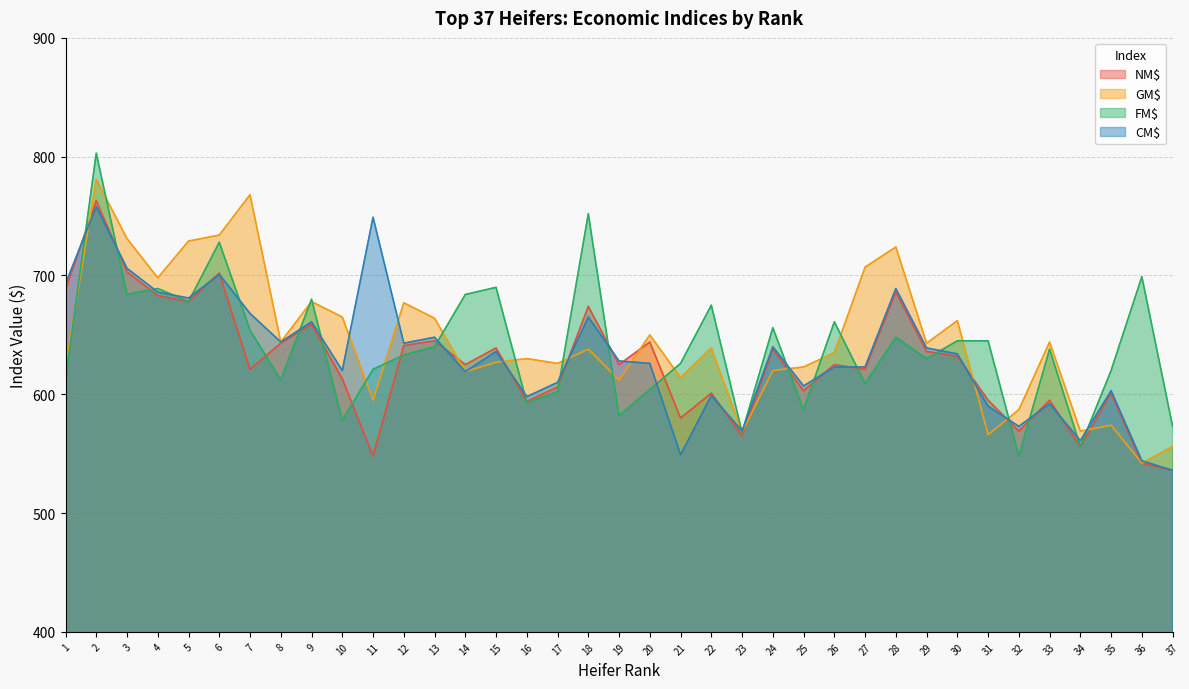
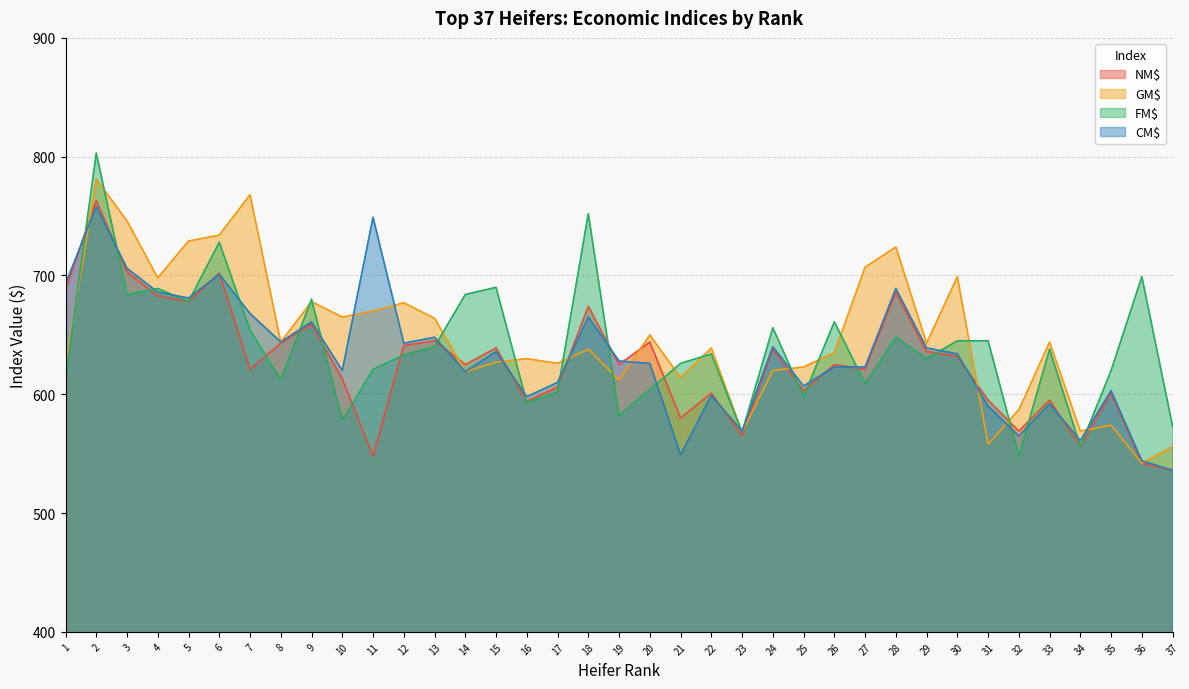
  {
    "NM$": {
      "1": 688,
      "2": 763,
      "3": 703,
      "4": 683,
      "7": 621,
      "10": 613,
      "11": 548,
      "13": 645,
      "14": 625,
      "15": 639,
      "17": 606,
      "18": 674,
      "19": 625,
      "20": 644,
      "21": 580,
      "23": 565,
      "25": 603,
      "28": 686,
      "29": 636,
      "31": 595,
      "32": 569,
      "33": 595
    },
    "GM$": {
      "1": 623,
      "2": 781,
-     "3": 731,
+     "3": 746,
      "4": 698,
      "5": 729,
      "6": 734,
      "7": 768,
      "10": 665,
-     "11": 595,
+     "11": 670,
      "12": 677,
      "13": 664,
      "15": 627,
      "16": 630,
      "17": 626,
      "18": 638,
      "19": 612,
      "20": 650,
      "21": 614,
      "22": 639,
      "24": 620,
      "25": 623,
      "26": 635,
      "27": 707,
      "28": 724,
      "29": 643,
-     "30": 662,
-     "31": 566,
+     "30": 699,
+     "31": 558,
      "32": 587,
      "33": 644,
      "34": 569,
      "35": 574,
      "37": 556
    },
    "FM$": {
      "1": 613,
      "2": 803,
      "3": 684,
      "4": 689,
      "6": 728,
      "7": 654,
      "8": 612,
      "10": 578,
      "11": 621,
      "12": 633,
      "13": 640,
      "14": 684,
      "15": 690,
      "17": 602,
      "18": 752,
      "19": 582,
      "20": 604,
      "21": 626,
-     "22": 675,
+     "22": 634,
      "24": 656,
-     "25": 587,
+     "25": 598,
      "26": 661,
      "27": 609,
      "28": 648,
      "29": 630,
      "30": 645,
      "31": 645,
      "32": 548,
      "33": 638,
      "35": 620,
      "36": 699,
      "37": 573
    },
    "CM$": {
      "1": 693,
      "2": 758,
      "3": 706,
      "4": 686,
      "5": 681,
      "7": 668,
      "10": 620,
      "11": 749,
      "13": 648,
      "15": 636,
      "16": 598,
      "17": 610,
      "18": 665,
      "19": 628,
      "20": 626,
      "21": 549,
      "25": 607,
      "28": 689,
      "29": 639,
      "31": 590,
-     "32": 573,
+     "32": 565,
      "33": 592,
      "34": 561
    }
  }
